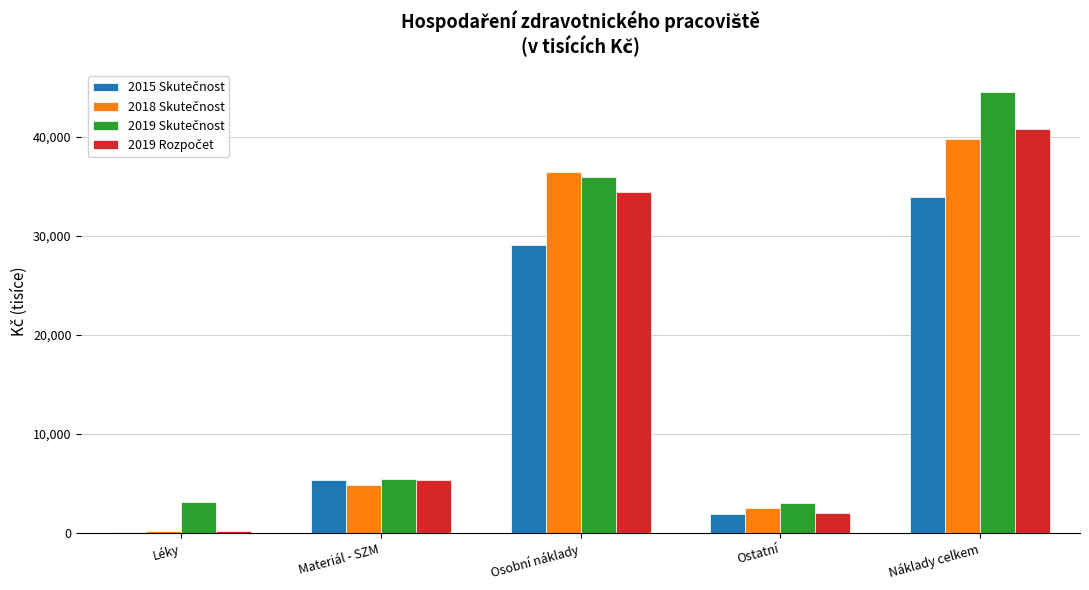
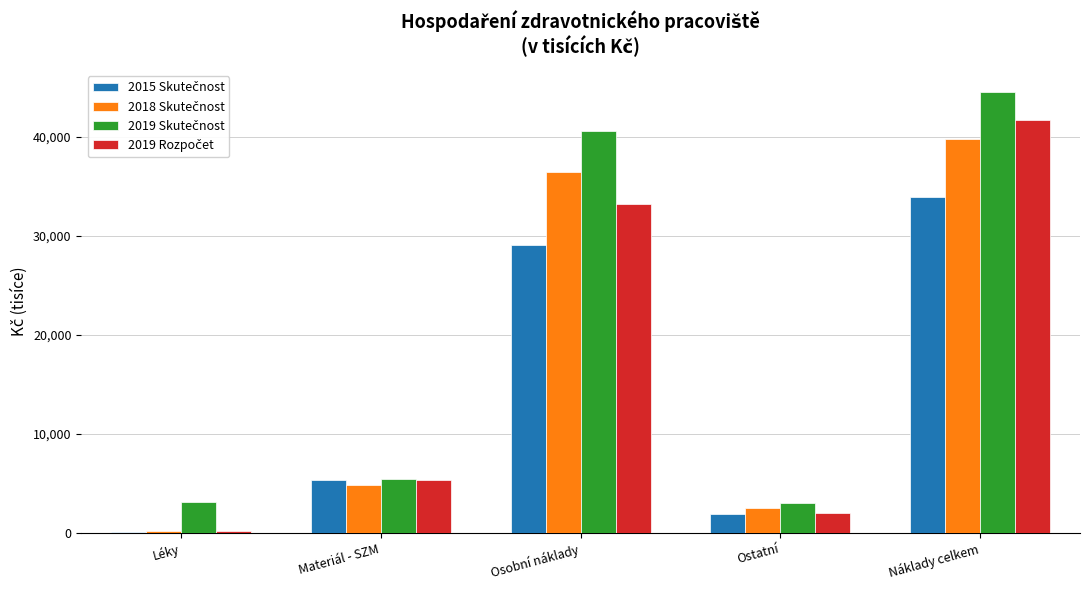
  {
    "2015 Skutečnost": {
      "Materiál - SZM": "5,000",
      "Osobní náklady": "29,000",
      "Ostatní": "2,000",
      "Náklady celkem": "34,000"
    },
    "2018 Skutečnost": {
      "Materiál - SZM": "5,000",
      "Osobní náklady": "36,000",
      "Ostatní": "2,000",
      "Náklady celkem": "40,000"
    },
    "2019 Skutečnost": {
      "Léky": "3,000",
      "Materiál - SZM": "5,000",
-     "Osobní náklady": "36,000",
+     "Osobní náklady": "41,000",
      "Ostatní": "3,000",
      "Náklady celkem": "45,000"
    },
    "2019 Rozpočet": {
      "Materiál - SZM": "5,000",
-     "Osobní náklady": "34,000",
+     "Osobní náklady": "33,000",
      "Ostatní": "2,000",
-     "Náklady celkem": "41,000"
+     "Náklady celkem": "42,000"
    }
  }
